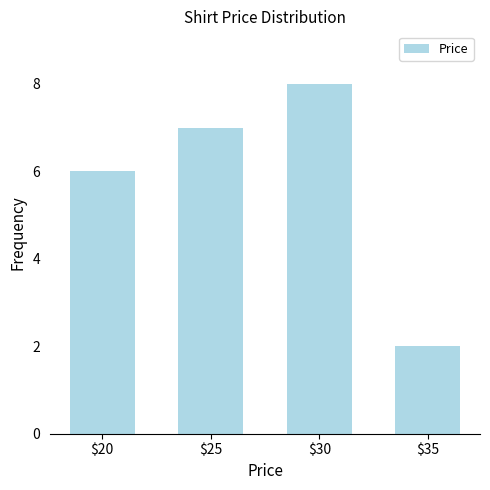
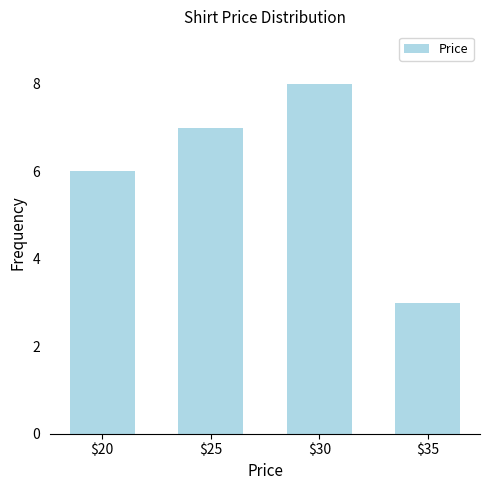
  {
    "$20": 6,
    "$25": 7,
    "$30": 8,
-   "$35": 2
+   "$35": 3
  }
